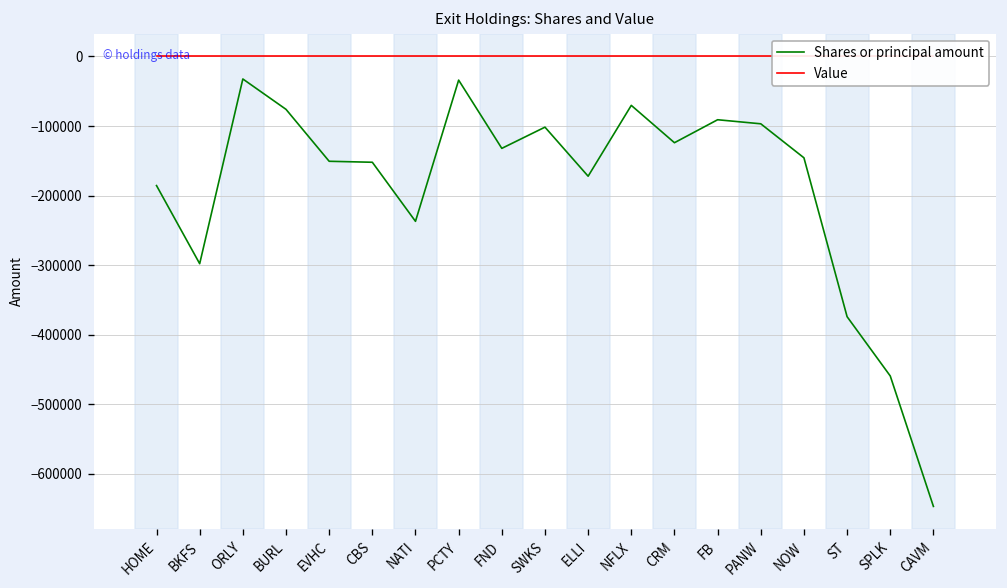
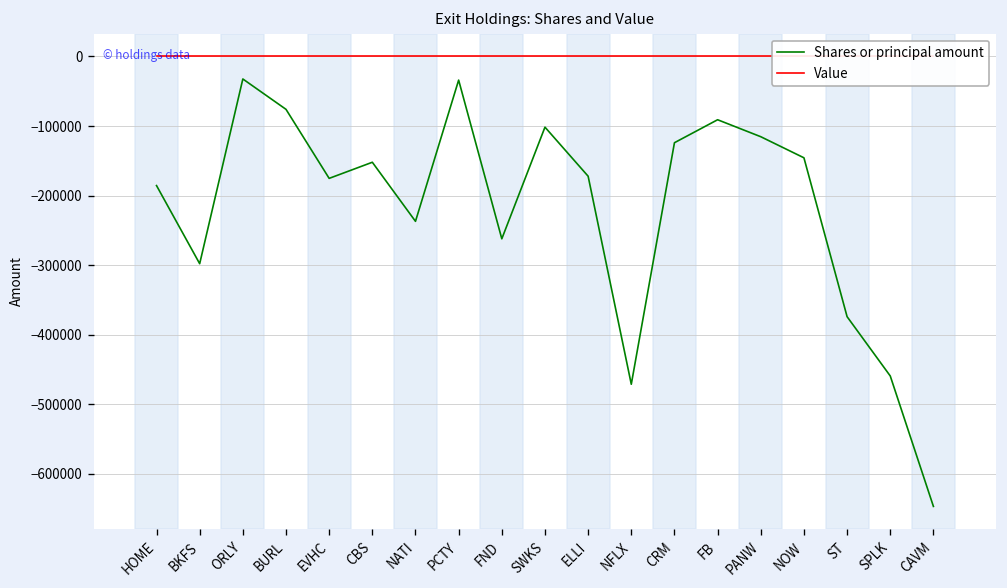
  {
    "Shares or principal amount": {
      "HOME": -190000,
      "BKFS": -300000,
      "ORLY": -30000,
      "BURL": -80000,
-     "EVHC": -150000,
+     "EVHC": -180000,
      "CBS": -150000,
      "NATI": -240000,
      "PCTY": -30000,
-     "FND": -130000,
+     "FND": -260000,
      "SWKS": -100000,
      "ELLI": -170000,
-     "NFLX": -70000,
+     "NFLX": -470000,
      "CRM": -120000,
      "FB": -90000,
-     "PANW": -100000,
+     "PANW": -120000,
      "NOW": -150000,
      "ST": -370000,
      "SPLK": -460000,
      "CAVM": -650000
    },
    "Value": {
      "HOME": 0,
      "BKFS": 0,
      "ORLY": 0,
      "BURL": 0,
      "EVHC": 0,
      "CBS": 0,
      "NATI": 0,
      "PCTY": 0,
      "FND": 0,
      "SWKS": 0,
      "ELLI": 0,
      "NFLX": 0,
      "CRM": 0,
      "FB": 0,
      "PANW": 0
    }
  }
